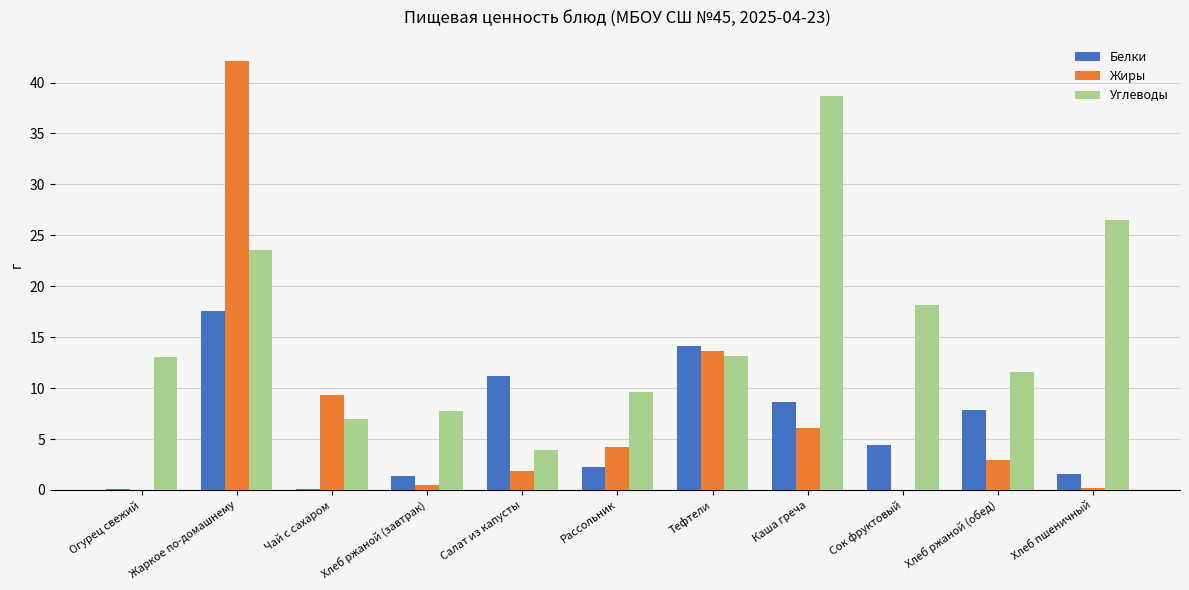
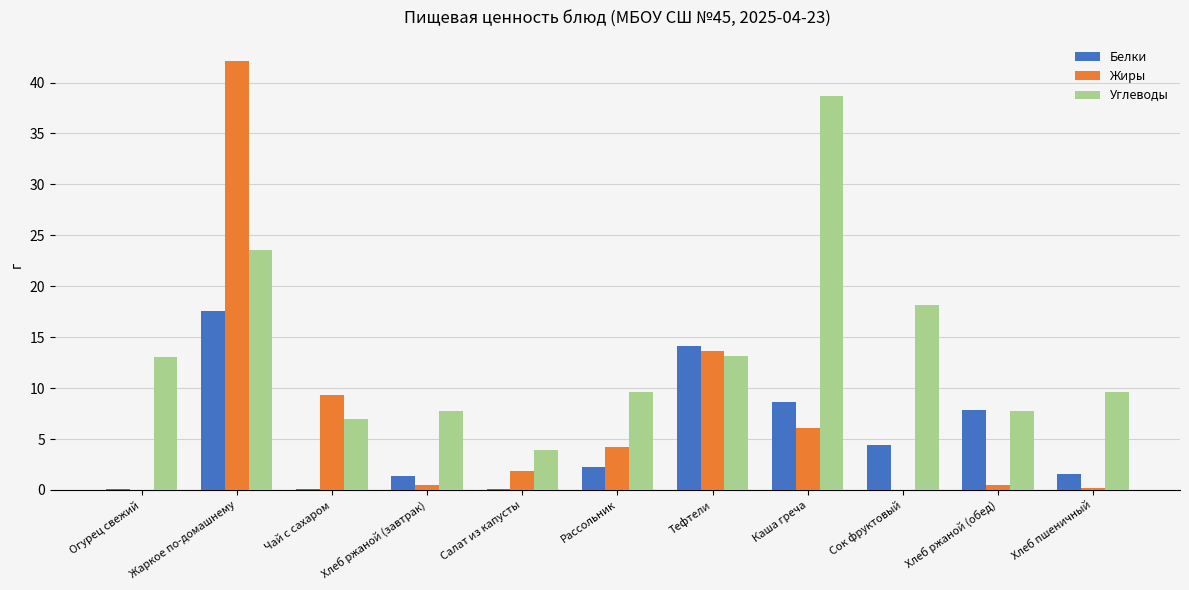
  {
    "Белки": {
      "Жаркое по-домашнему": 17.6,
      "Хлеб ржаной (завтрак)": 1.4,
-     "Салат из капусты": 11.2,
+     "Салат из капусты": 0.1,
      "Рассольник": 2.3,
      "Тефтели": 14.1,
      "Каша греча": 8.6,
      "Сок фруктовый": 4.4,
      "Хлеб ржаной (обед)": 7.9,
      "Хлеб пшеничный": 1.6
    },
    "Жиры": {
      "Жаркое по-домашнему": 42.1,
      "Чай с сахаром": 9.3,
      "Хлеб ржаной (завтрак)": 0.5,
      "Салат из капусты": 1.9,
      "Рассольник": 4.2,
      "Тефтели": 13.6,
      "Каша греча": 6.1,
      "Сок фруктовый": 0.0,
-     "Хлеб ржаной (обед)": 2.9
+     "Хлеб ржаной (обед)": 0.5
    },
    "Углеводы": {
      "Огурец свежий": 13.1,
      "Жаркое по-домашнему": 23.6,
      "Чай с сахаром": 7.0,
      "Хлеб ржаной (завтрак)": 7.8,
      "Салат из капусты": 3.9,
      "Рассольник": 9.6,
      "Тефтели": 13.2,
      "Каша греча": 38.6,
      "Сок фруктовый": 18.2,
-     "Хлеб ржаной (обед)": 11.6,
-     "Хлеб пшеничный": 26.5
+     "Хлеб ржаной (обед)": 7.8,
+     "Хлеб пшеничный": 9.7
    }
  }
